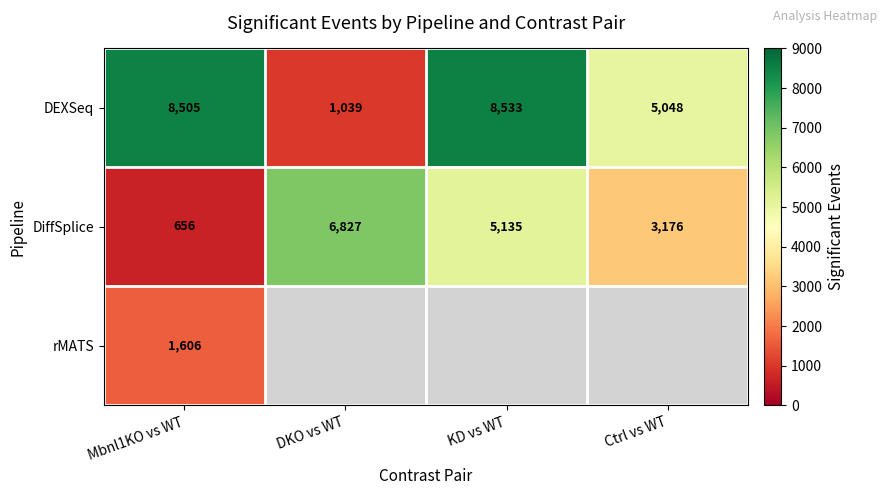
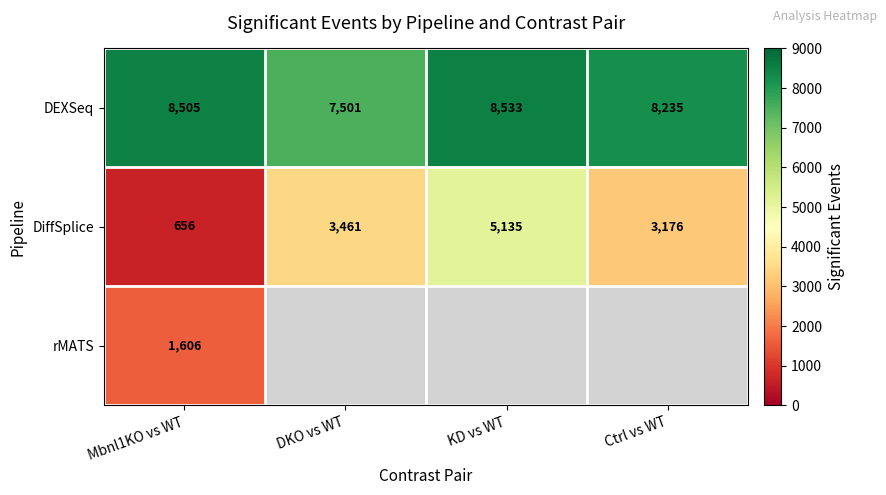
  {
    "DEXSeq": {
      "Mbnl1KO vs WT": "8,505",
-     "DKO vs WT": "1,039",
+     "DKO vs WT": "7,501",
      "KD vs WT": "8,533",
-     "Ctrl vs WT": "5,048"
+     "Ctrl vs WT": "8,235"
    },
    "DiffSplice": {
      "Mbnl1KO vs WT": "656",
-     "DKO vs WT": "6,827",
+     "DKO vs WT": "3,461",
      "KD vs WT": "5,135",
      "Ctrl vs WT": "3,176"
    },
    "rMATS": {
      "Mbnl1KO vs WT": "1,606"
    }
  }
